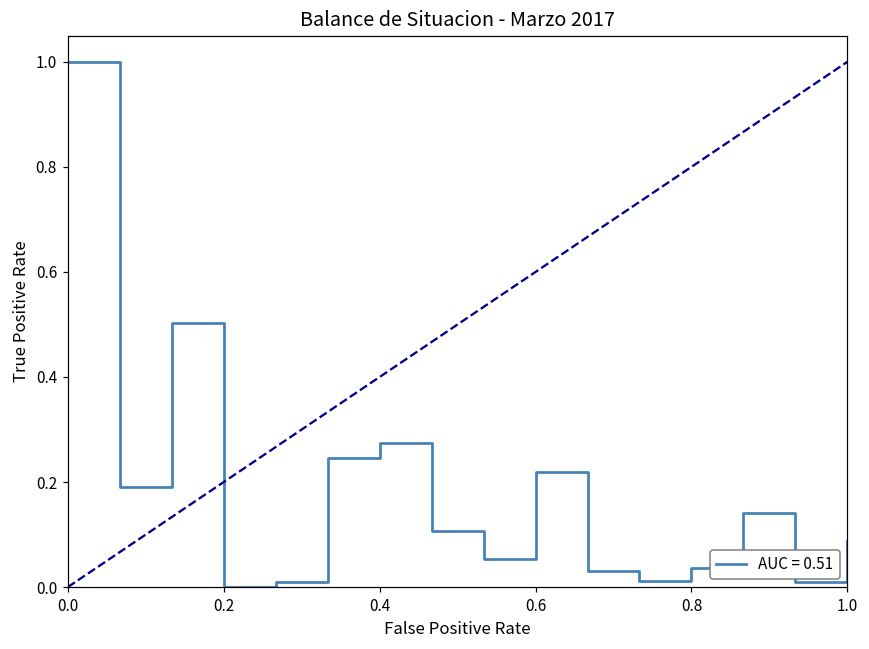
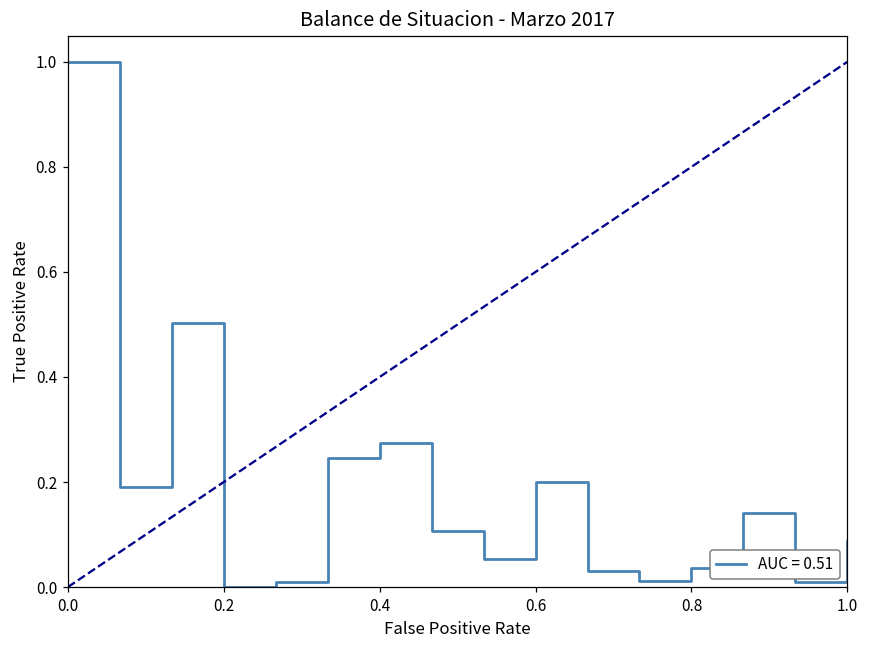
  {
    "AUC = 0.51": {
      "0.0": 1.00,
      "0.2": 0.00,
      "0.4": 0.27,
-     "0.6": 0.22,
+     "0.6": 0.20,
      "0.8": 0.04,
      "1.0": 0.09
    }
  }
